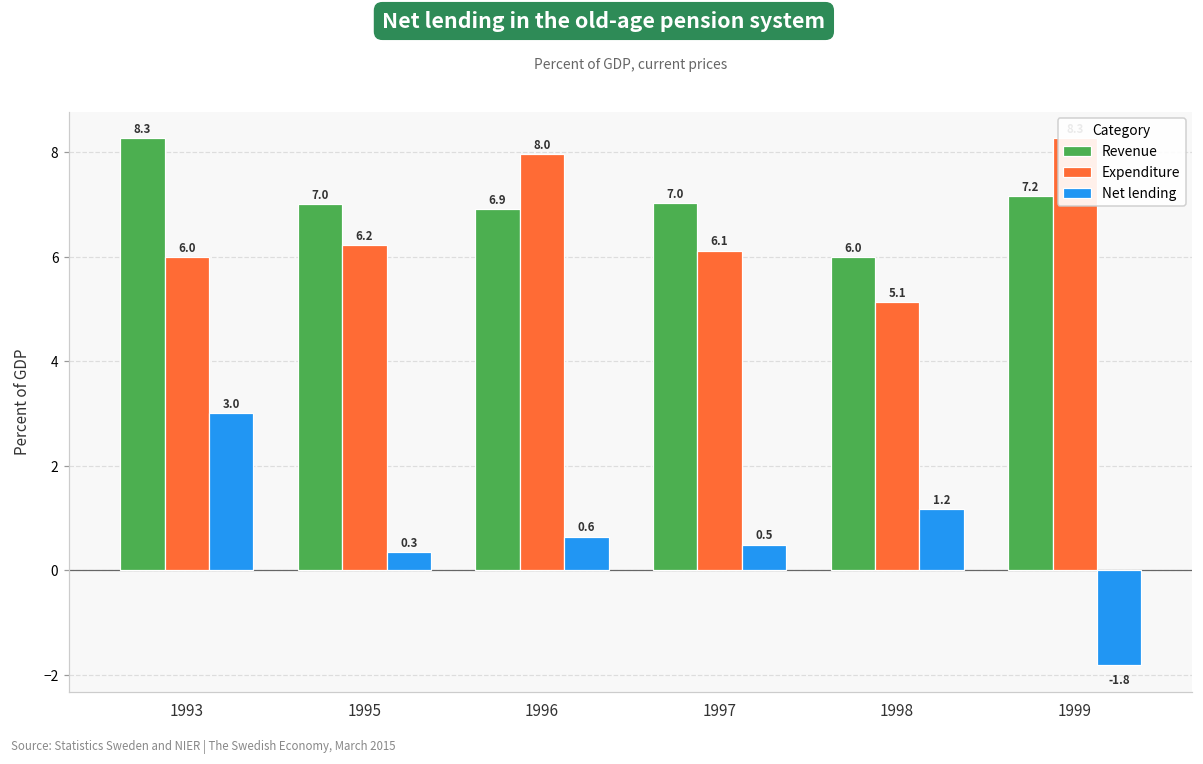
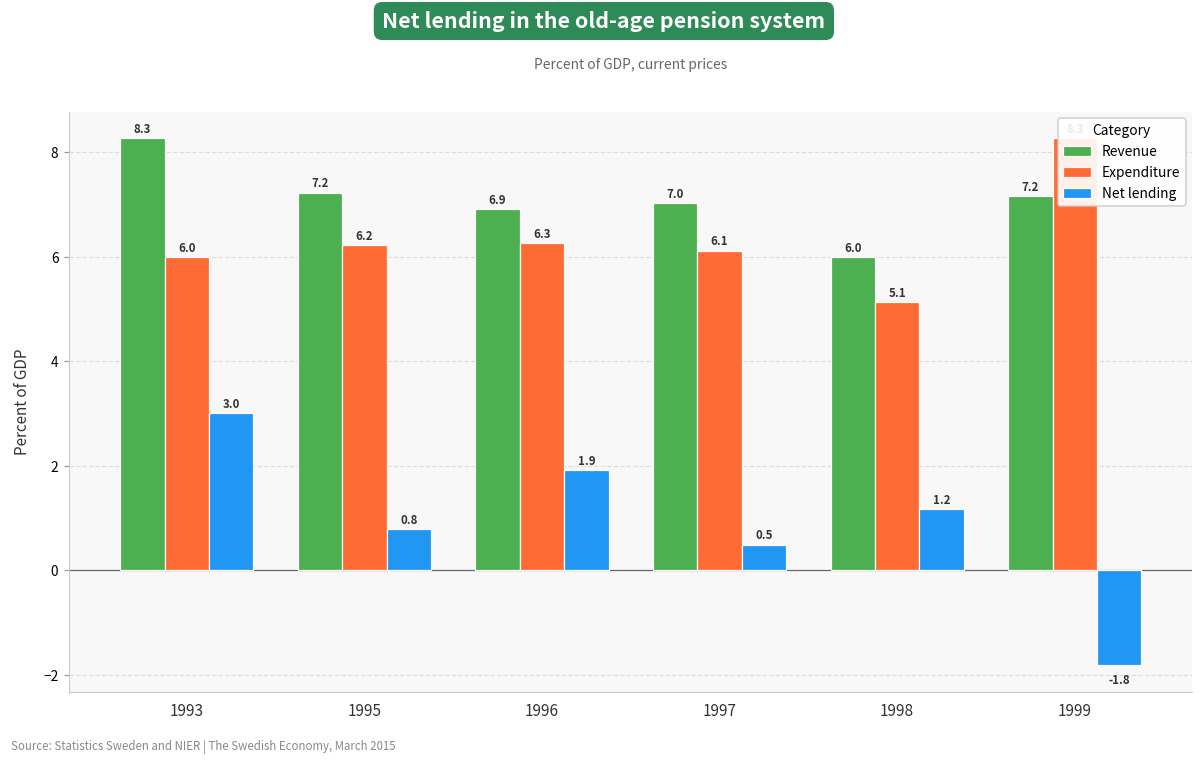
  {
    "Revenue": {
      "1993": 8.3,
-     "1995": 7.0,
+     "1995": 7.2,
      "1996": 6.9,
      "1997": 7.0,
      "1998": 6.0,
      "1999": 7.2
    },
    "Expenditure": {
      "1993": 6.0,
      "1995": 6.2,
-     "1996": 8.0,
+     "1996": 6.3,
      "1997": 6.1,
      "1998": 5.1
    },
    "Net lending": {
      "1993": 3.0,
-     "1995": 0.3,
-     "1996": 0.6,
+     "1995": 0.8,
+     "1996": 1.9,
      "1997": 0.5,
      "1998": 1.2,
      "1999": -1.8
    }
  }
